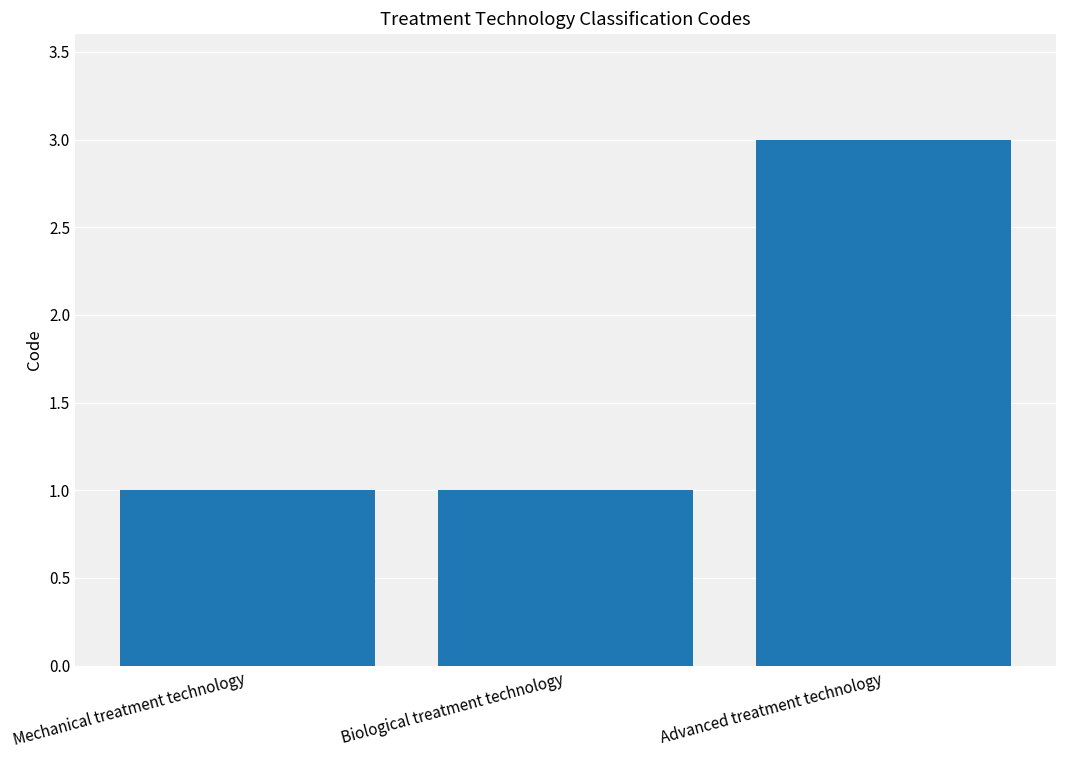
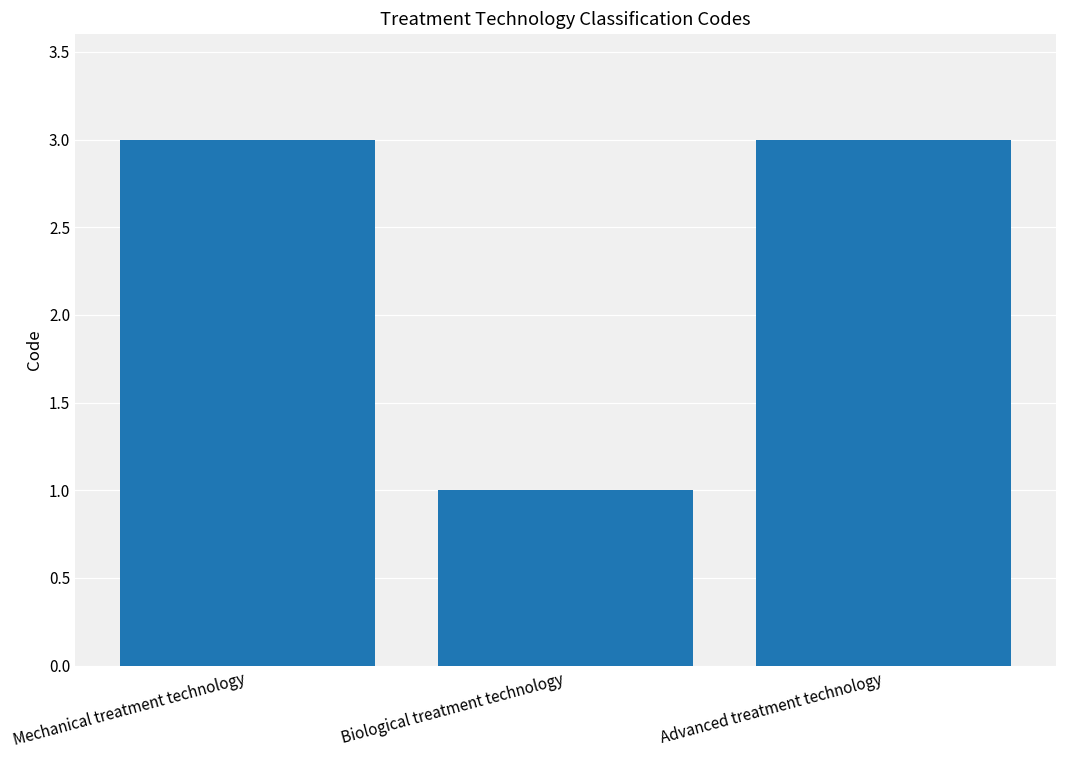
  {
-   "Mechanical treatment technology": 1,
+   "Mechanical treatment technology": 3,
    "Biological treatment technology": 1,
    "Advanced treatment technology": 3
  }
